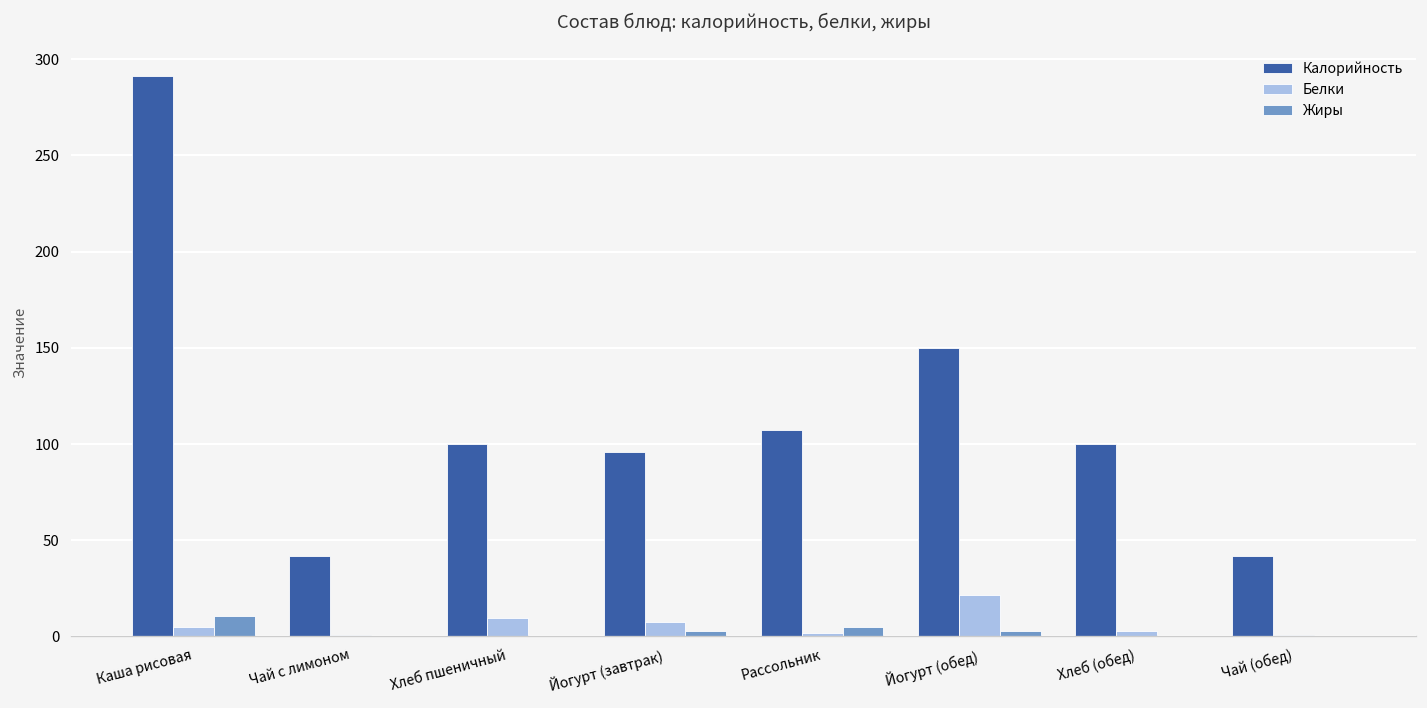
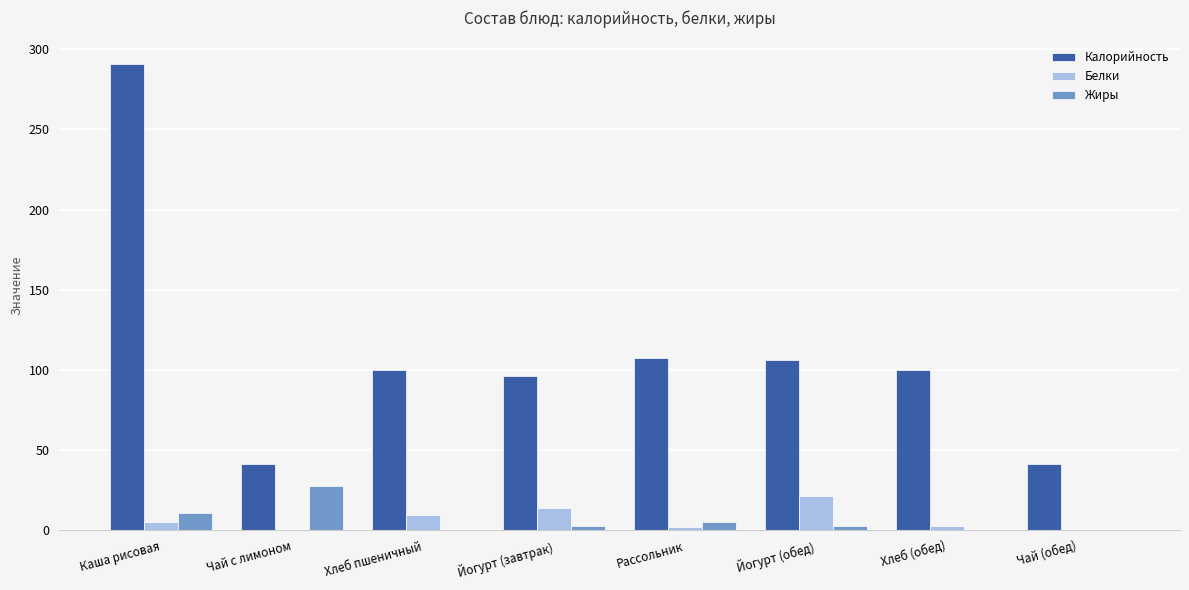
  {
    "Калорийность": {
      "Каша рисовая": 291,
      "Чай с лимоном": 42,
      "Хлеб пшеничный": 100,
      "Йогурт (завтрак)": 96,
      "Рассольник": 107,
-     "Йогурт (обед)": 150,
+     "Йогурт (обед)": 106,
      "Хлеб (обед)": 100,
      "Чай (обед)": 42
    },
    "Белки": {
      "Каша рисовая": 5,
      "Хлеб пшеничный": 10,
-     "Йогурт (завтрак)": 7,
+     "Йогурт (завтрак)": 14,
      "Рассольник": 2,
      "Йогурт (обед)": 22,
      "Хлеб (обед)": 3
    },
    "Жиры": {
      "Каша рисовая": 11,
-     "Чай с лимоном": 0,
+     "Чай с лимоном": 27,
      "Йогурт (завтрак)": 3,
      "Рассольник": 5,
      "Йогурт (обед)": 3,
      "Чай (обед)": 0
    }
  }
